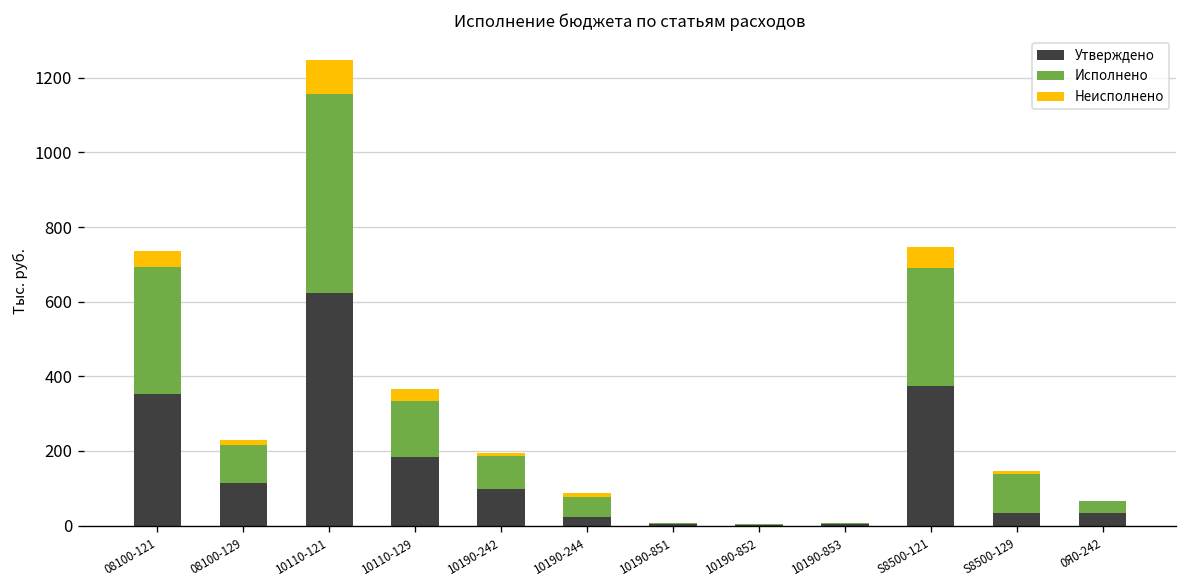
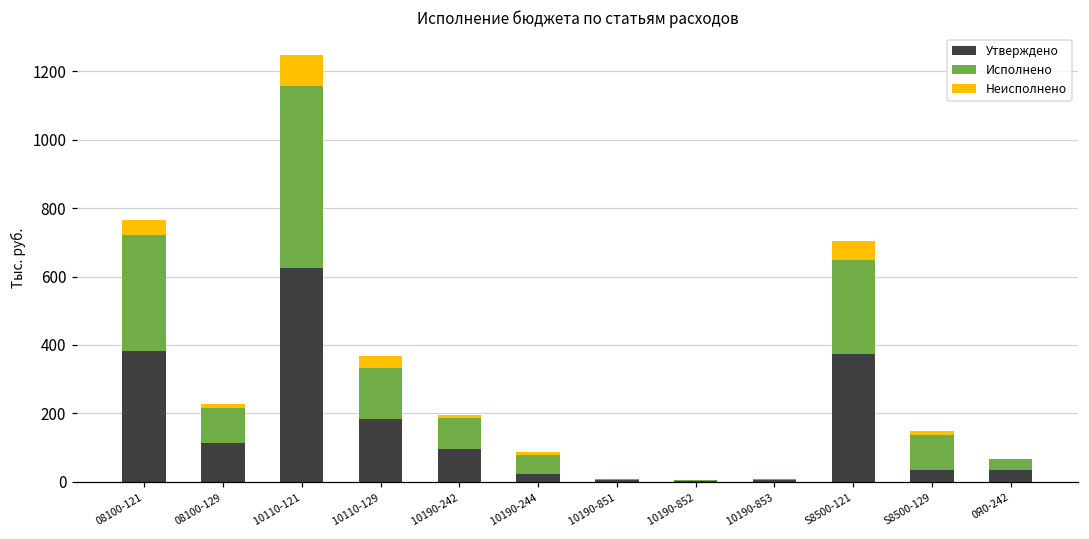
  {
    "Утверждено": {
-     "08100-121": 350,
+     "08100-121": 380,
      "08100-129": 110,
      "10110-121": 620,
      "10110-129": 180,
      "10190-242": 100,
      "10190-244": 20,
      "S8500-121": 370,
      "S8500-129": 30,
      "0Я0-242": 30
    },
    "Исполнено": {
      "08100-121": 340,
      "08100-129": 100,
      "10110-121": 530,
      "10110-129": 150,
      "10190-242": 90,
      "10190-244": 50,
-     "S8500-121": 320,
+     "S8500-121": 280,
      "S8500-129": 100,
      "0Я0-242": 30
    },
    "Неисполнено": {
      "08100-121": 40,
      "08100-129": 10,
      "10110-121": 90,
      "10110-129": 30,
      "10190-242": 10,
      "10190-244": 10,
      "S8500-121": 50,
      "S8500-129": 10,
      "0Я0-242": 0
    }
  }
